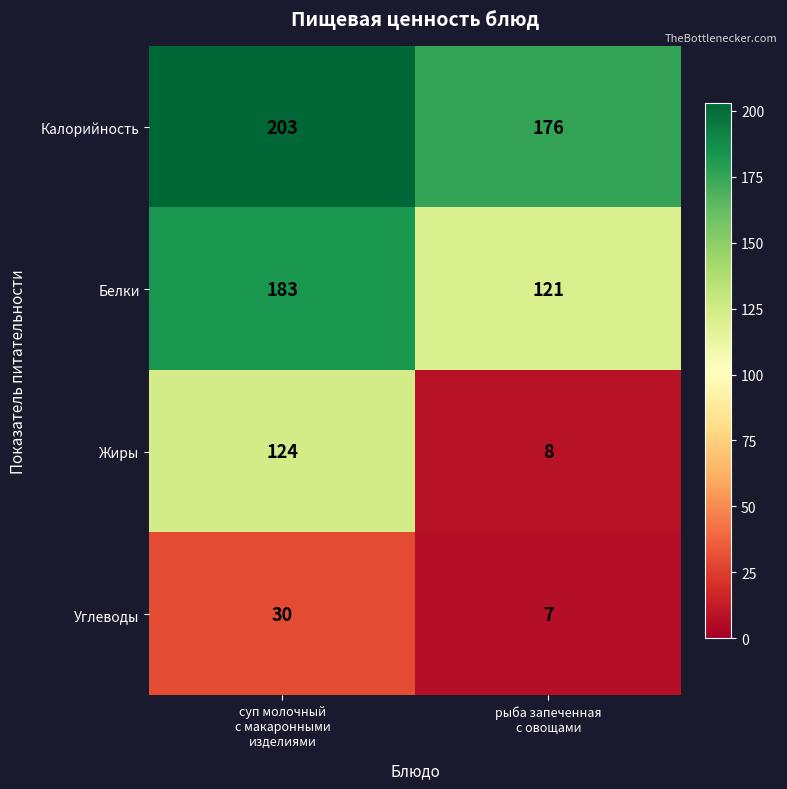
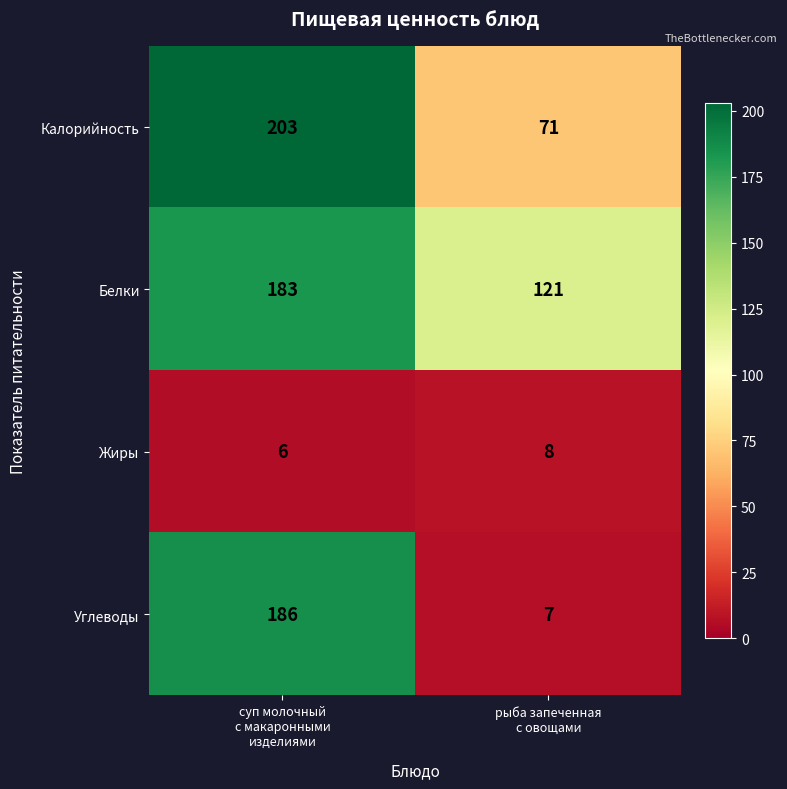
  {
    "Калорийность": {
      "суп молочный с макаронными изделиями": 203,
-     "рыба запеченная с овощами": 176
+     "рыба запеченная с овощами": 71
    },
    "Белки": {
      "суп молочный с макаронными изделиями": 183,
      "рыба запеченная с овощами": 121
    },
    "Жиры": {
-     "суп молочный с макаронными изделиями": 124,
+     "суп молочный с макаронными изделиями": 6,
      "рыба запеченная с овощами": 8
    },
    "Углеводы": {
-     "суп молочный с макаронными изделиями": 30,
+     "суп молочный с макаронными изделиями": 186,
      "рыба запеченная с овощами": 7
    }
  }
